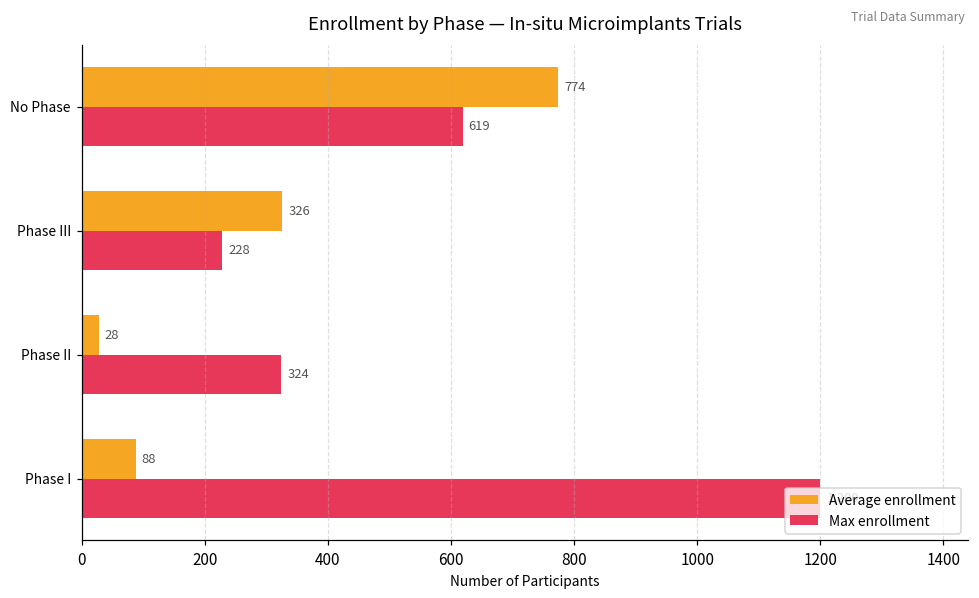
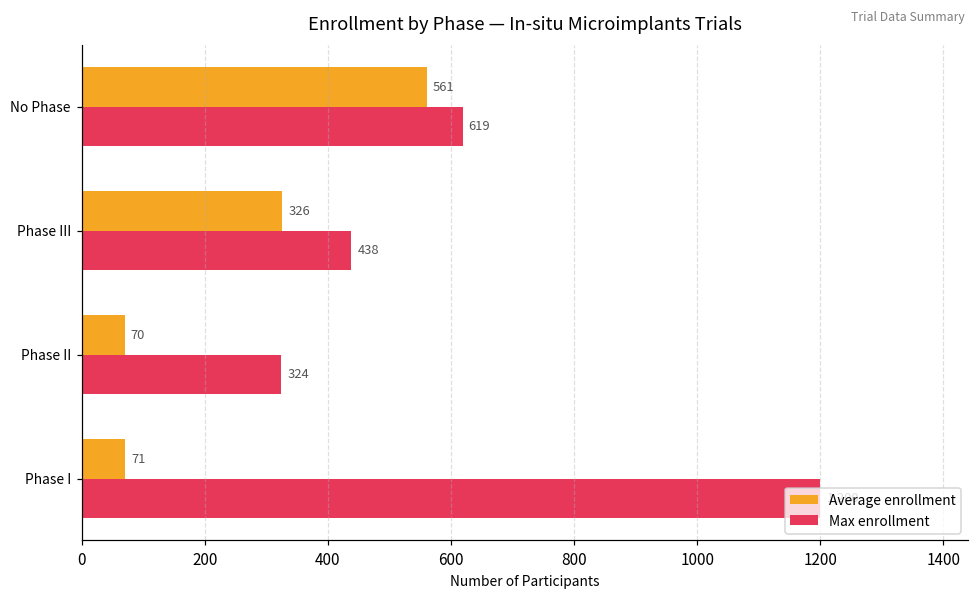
  {
    "Average enrollment": {
-     "No Phase": 774,
+     "No Phase": 561,
      "Phase III": 326,
-     "Phase II": 28,
-     "Phase I": 88
+     "Phase II": 70,
+     "Phase I": 71
    },
    "Max enrollment": {
      "No Phase": 619,
-     "Phase III": 228,
+     "Phase III": 438,
      "Phase II": 324
    }
  }
